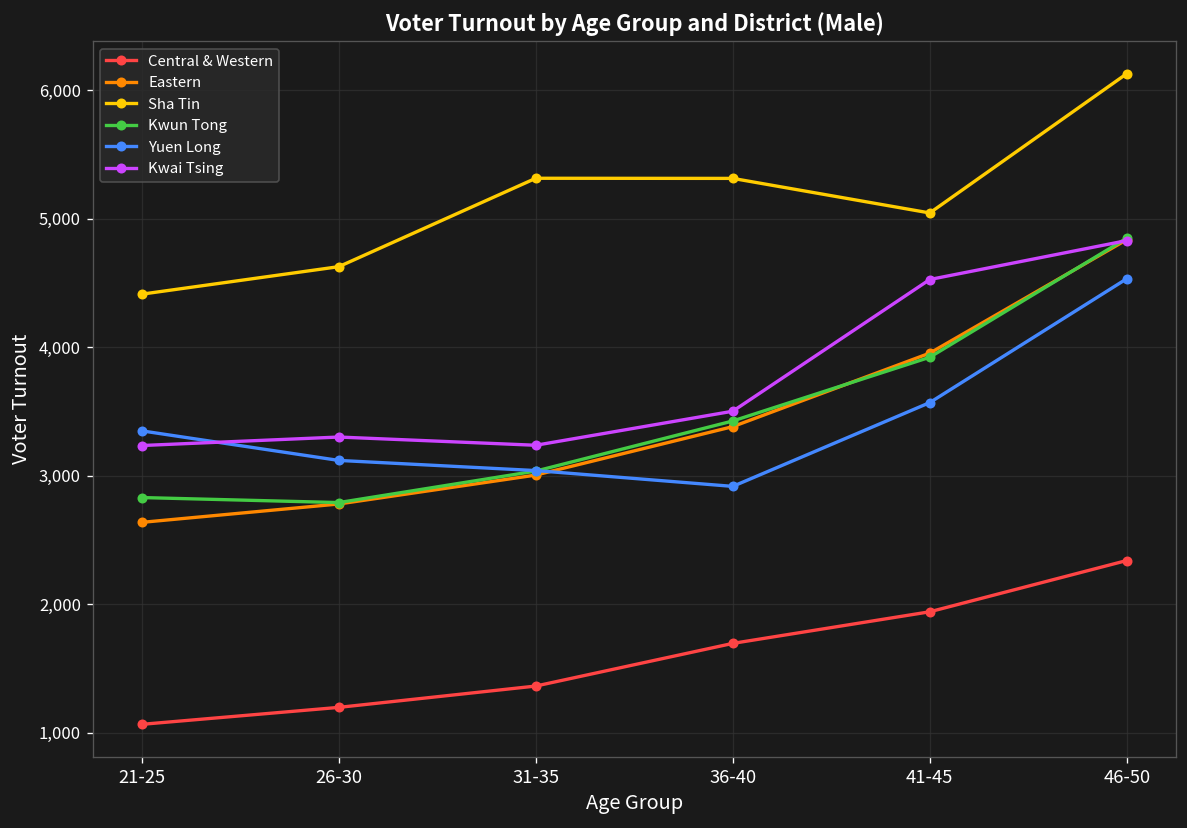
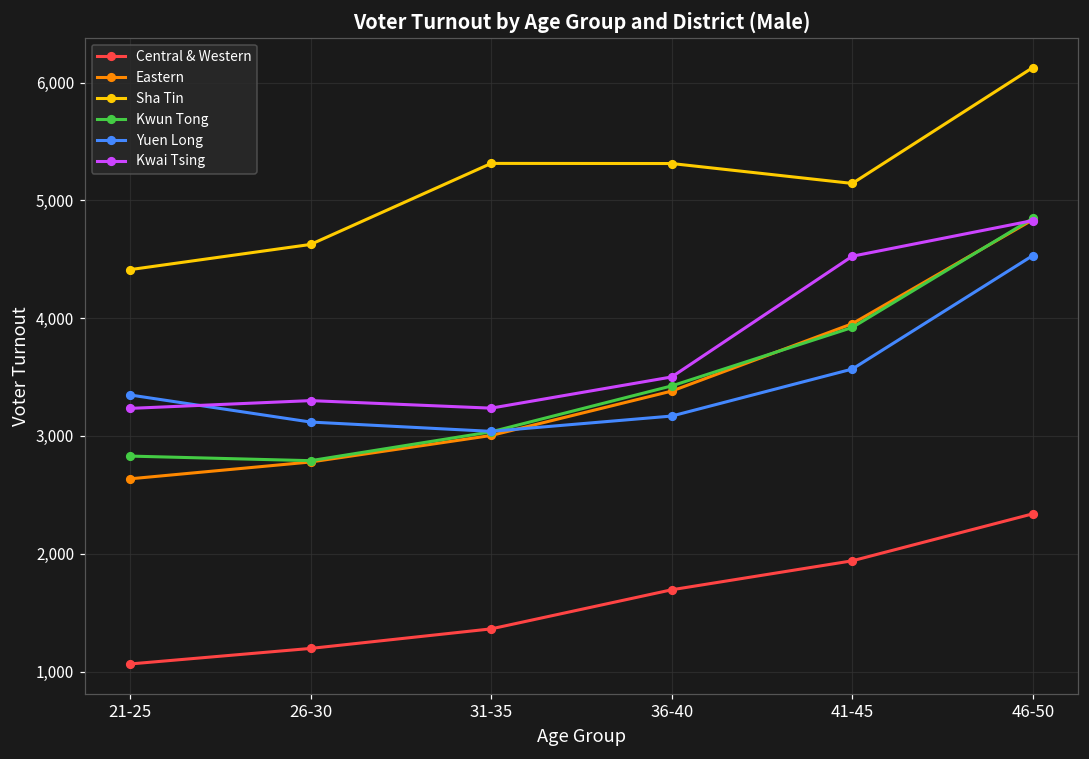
  {
    "Central & Western": {
      "21-25": "1,060",
      "26-30": "1,200",
      "31-35": "1,360",
      "36-40": "1,690",
      "41-45": "1,940",
      "46-50": "2,340"
    },
    "Eastern": {
      "21-25": "2,640",
      "31-35": "3,000",
      "36-40": "3,380",
      "41-45": "3,950"
    },
    "Sha Tin": {
      "21-25": "4,410",
      "26-30": "4,630",
      "31-35": "5,310",
      "36-40": "5,310",
-     "41-45": "5,040",
+     "41-45": "5,140",
      "46-50": "6,130"
    },
    "Kwun Tong": {
      "21-25": "2,830",
      "36-40": "3,430",
      "41-45": "3,920"
    },
    "Yuen Long": {
      "21-25": "3,350",
      "26-30": "3,120",
-     "36-40": "2,920",
+     "36-40": "3,170",
      "41-45": "3,570",
      "46-50": "4,530"
    },
    "Kwai Tsing": {
      "21-25": "3,230",
      "26-30": "3,300",
      "31-35": "3,240",
      "36-40": "3,500",
      "41-45": "4,530"
    }
  }
